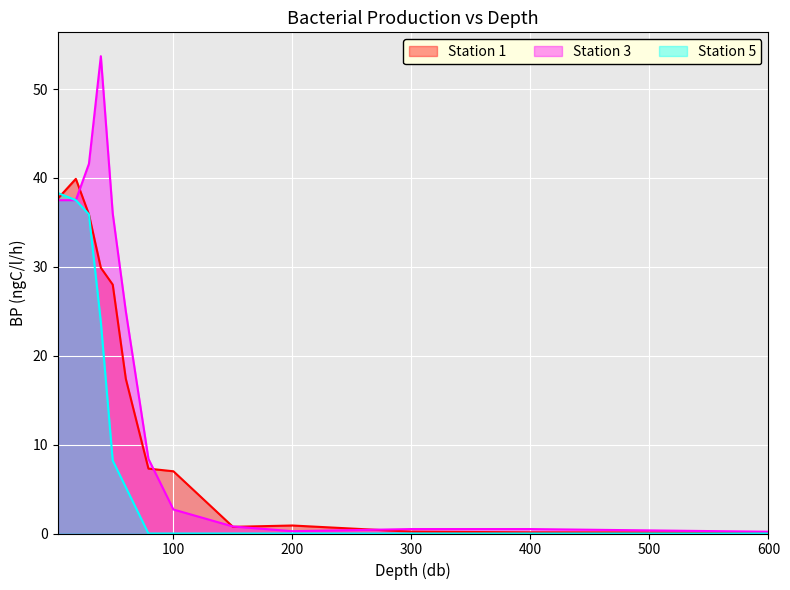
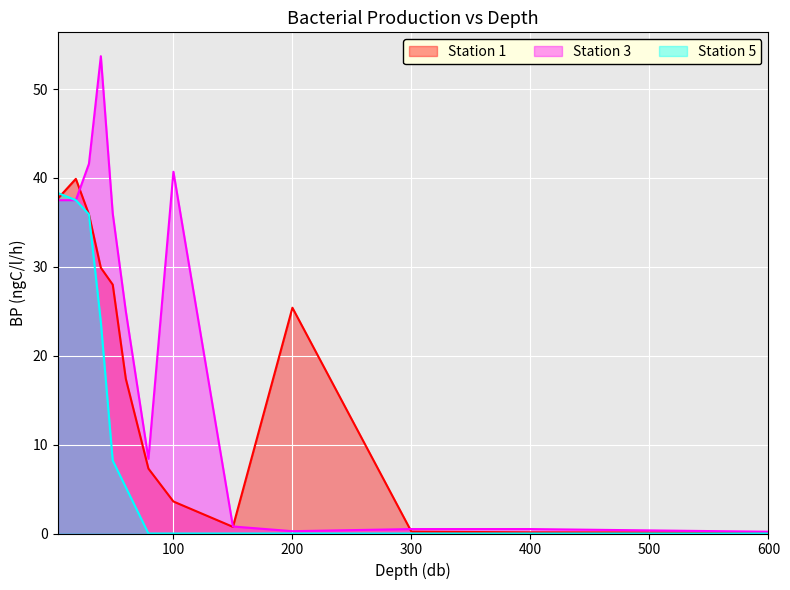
  {
    "Station 1": {
-     "100": 7,
-     "200": 1
+     "100": 4,
+     "200": 25
    },
    "Station 3": {
-     "100": 3
+     "100": 41
    },
    "Station 5": {
      "100": 0
    }
  }
